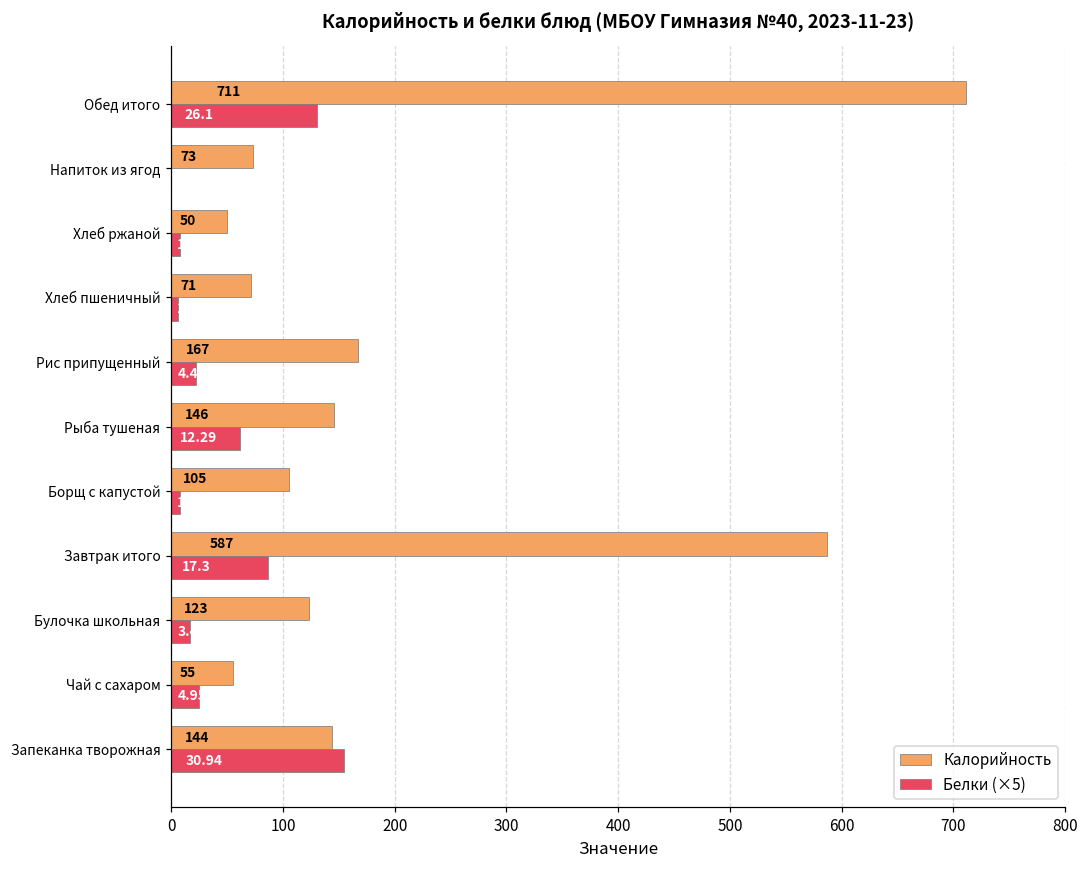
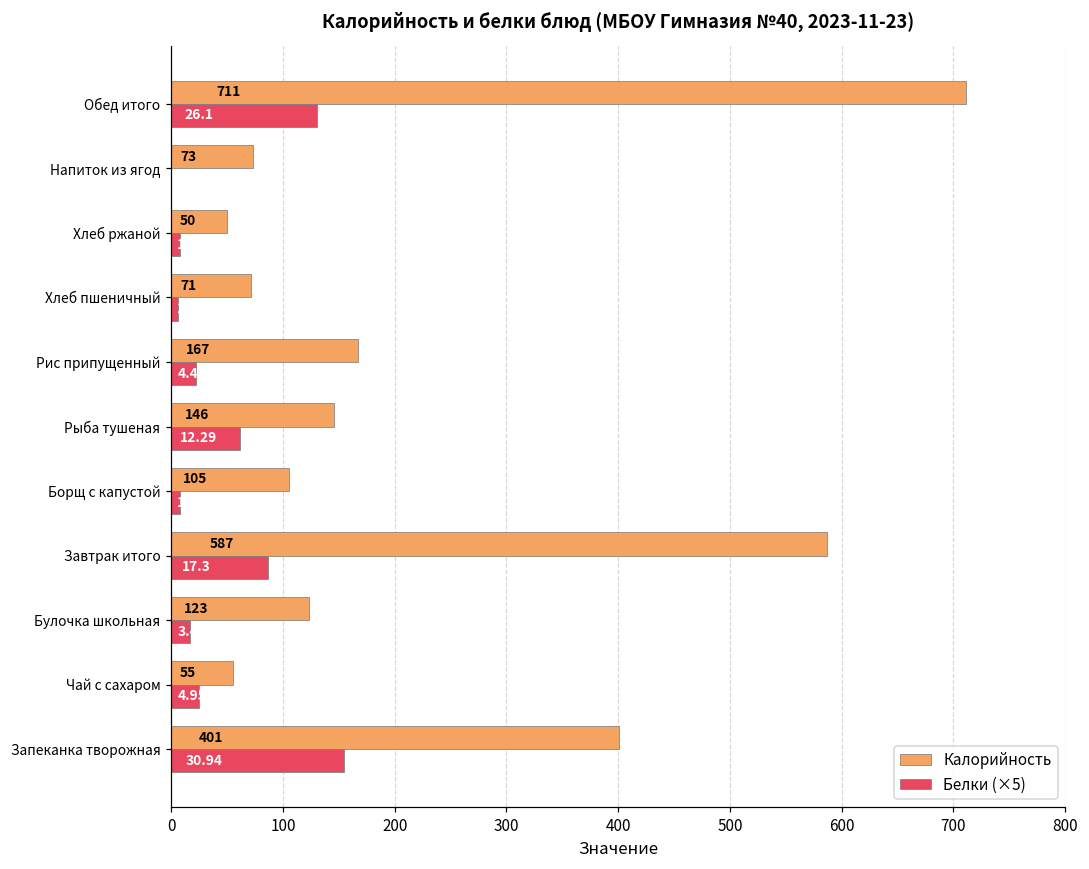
  {
    "Калорийность": {
      "Обед итого": 711,
      "Напиток из ягод": 73,
      "Хлеб ржаной": 50,
      "Хлеб пшеничный": 71,
      "Рис припущенный": 167,
      "Рыба тушеная": 146,
      "Борщ с капустой": 105,
      "Завтрак итого": 587,
      "Булочка школьная": 123,
      "Чай с сахаром": 55,
-     "Запеканка творожная": 144
+     "Запеканка творожная": 401
    },
    "Белки (×5)": {
      "Хлеб ржаной": 8,
      "Хлеб пшеничный": 6,
      "Борщ с капустой": 8,
      "Булочка школьная": 17
    }
  }
